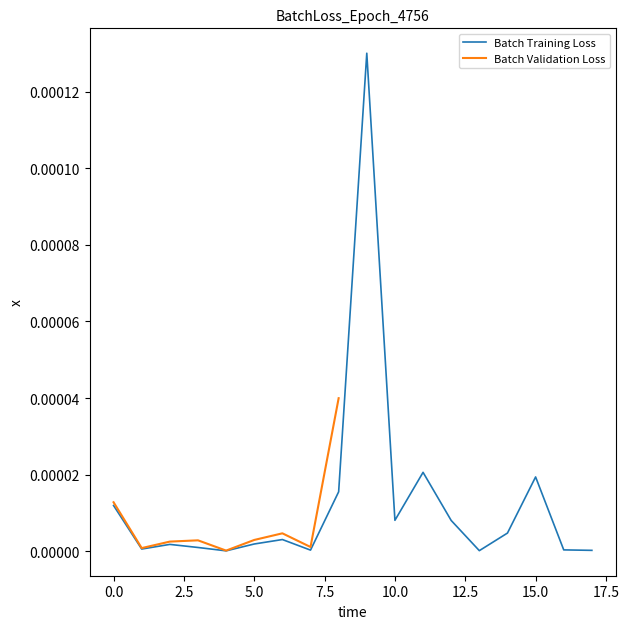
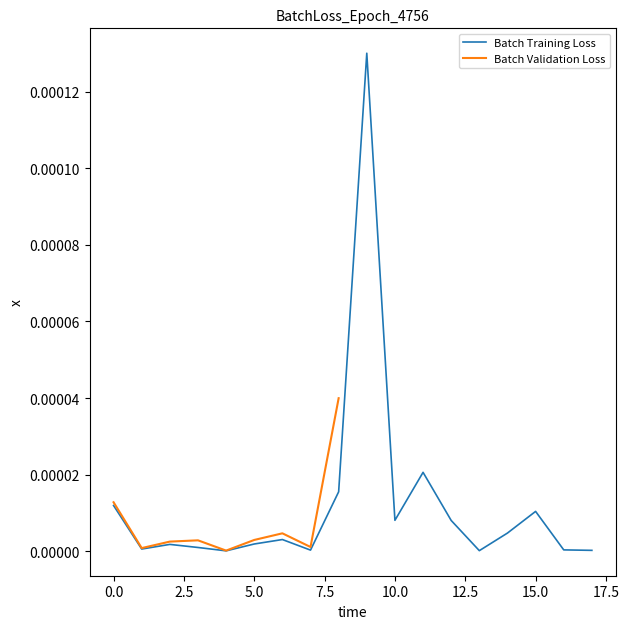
  {
    "Batch Training Loss": {
      "0.0": 0.000012,
      "5.0": 0.000002,
      "10.0": 0.000008,
-     "15.0": 0.000019
+     "15.0": 0.000010
    },
    "Batch Validation Loss": {
      "0.0": 0.000013,
      "5.0": 0.000003
    }
  }
